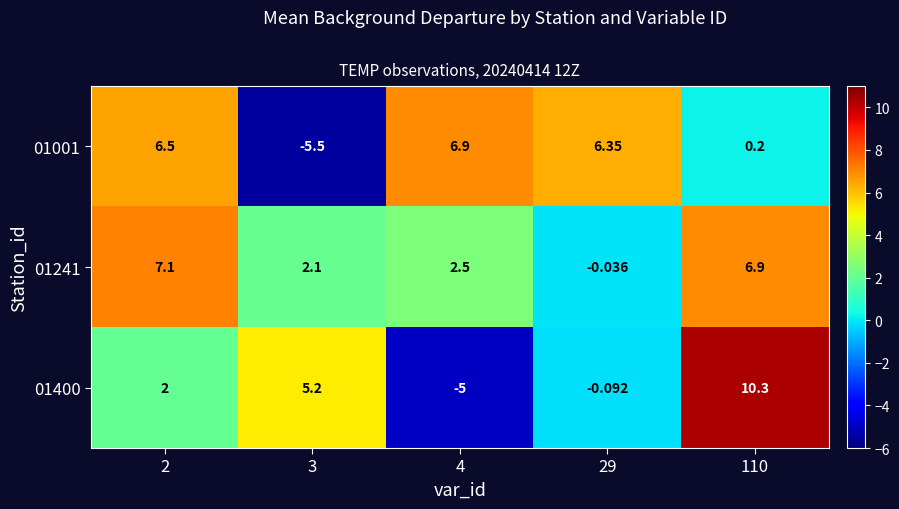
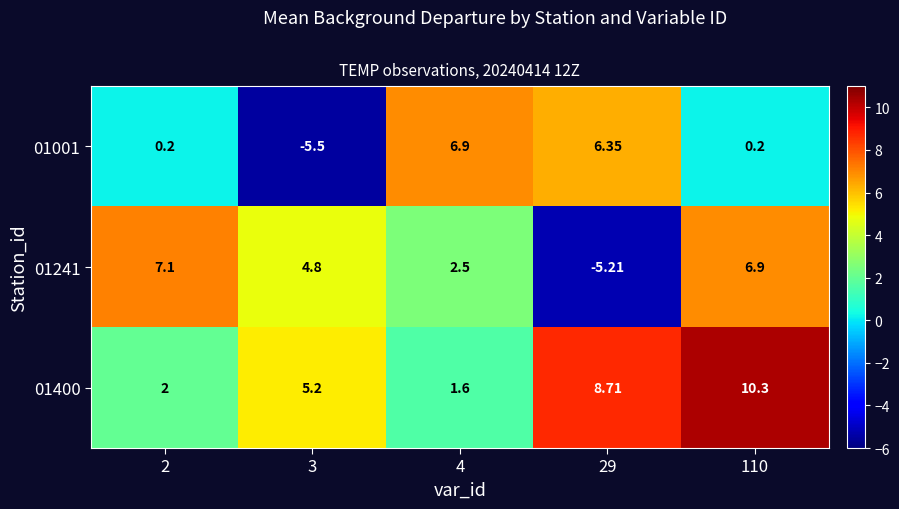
  {
    "01001": {
-     "2": 6.5,
+     "2": 0.2,
      "3": -5.5,
      "4": 6.9,
      "29": 6.35,
      "110": 0.2
    },
    "01241": {
      "2": 7.1,
-     "3": 2.1,
+     "3": 4.8,
      "4": 2.5,
-     "29": -0.036,
+     "29": -5.21,
      "110": 6.9
    },
    "01400": {
      "2": 2,
      "3": 5.2,
-     "4": -5,
-     "29": -0.092,
+     "4": 1.6,
+     "29": 8.71,
      "110": 10.3
    }
  }
